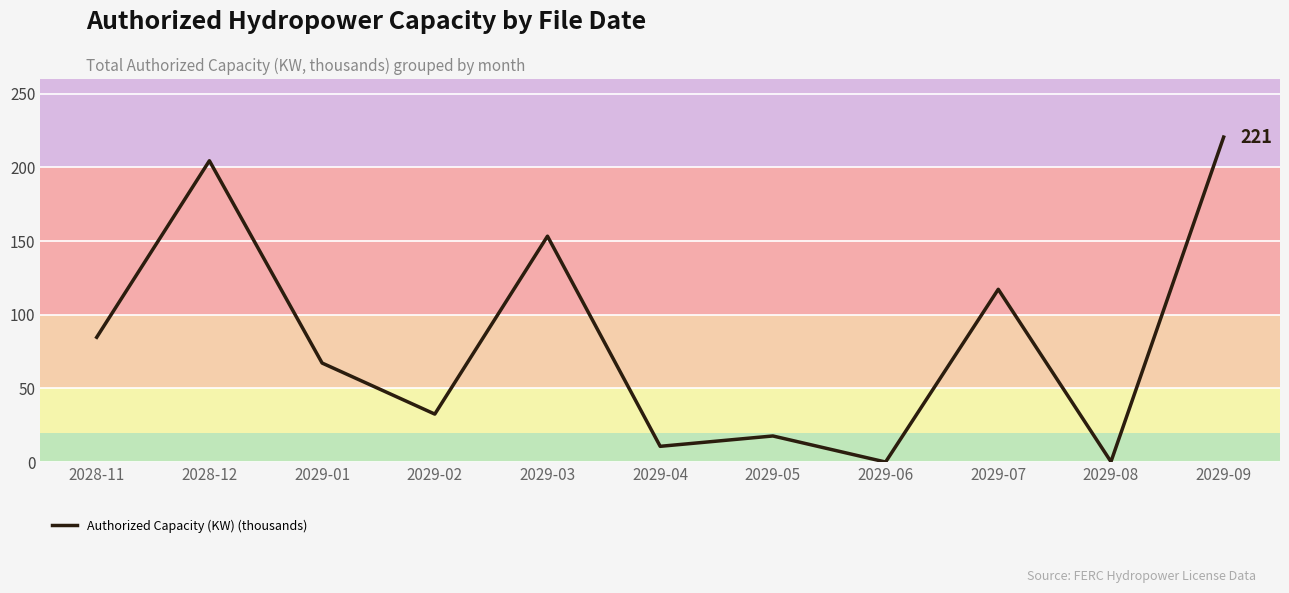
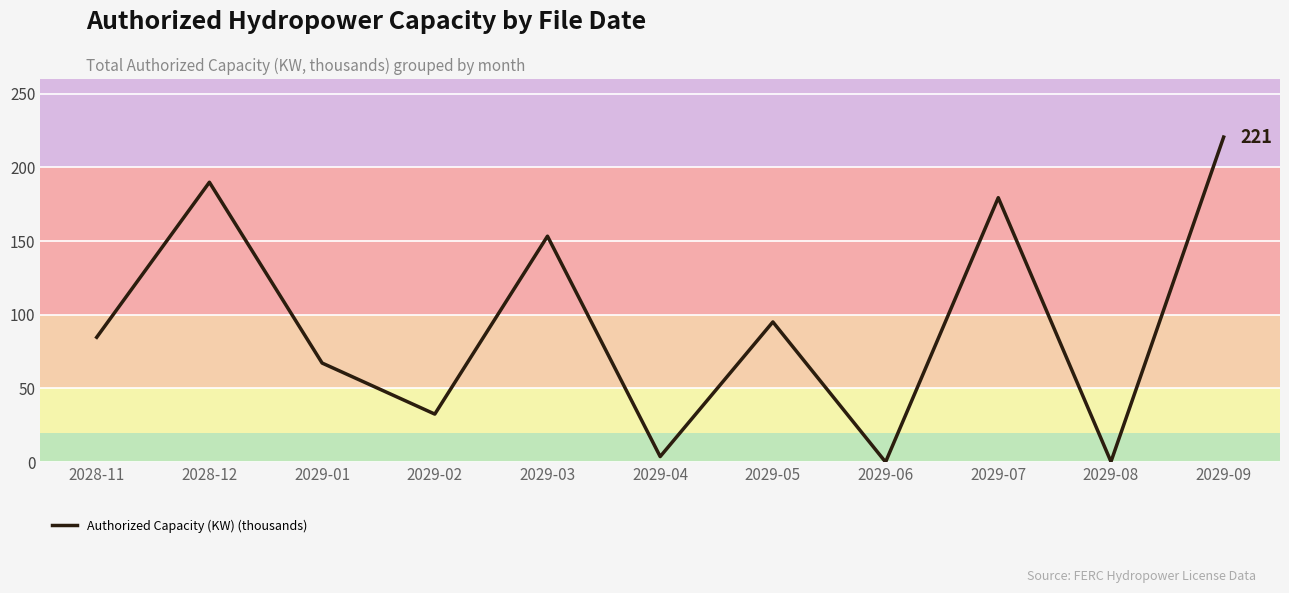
  {
    "2028-11": 85,
-   "2028-12": 205,
+   "2028-12": 190,
    "2029-01": 67,
    "2029-02": 33,
    "2029-03": 153,
-   "2029-04": 11,
-   "2029-05": 18,
+   "2029-04": 4,
+   "2029-05": 95,
    "2029-06": 0,
-   "2029-07": 117,
+   "2029-07": 179,
    "2029-08": 0
  }
